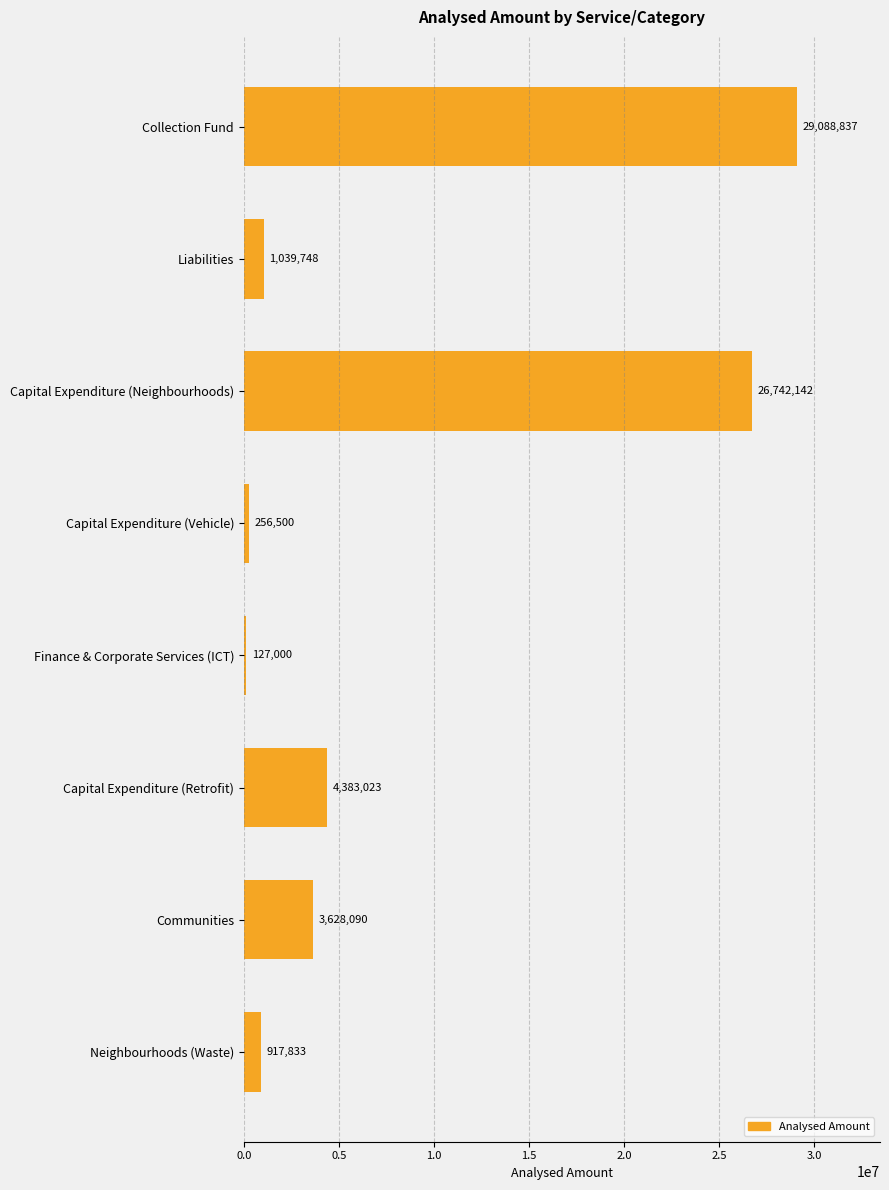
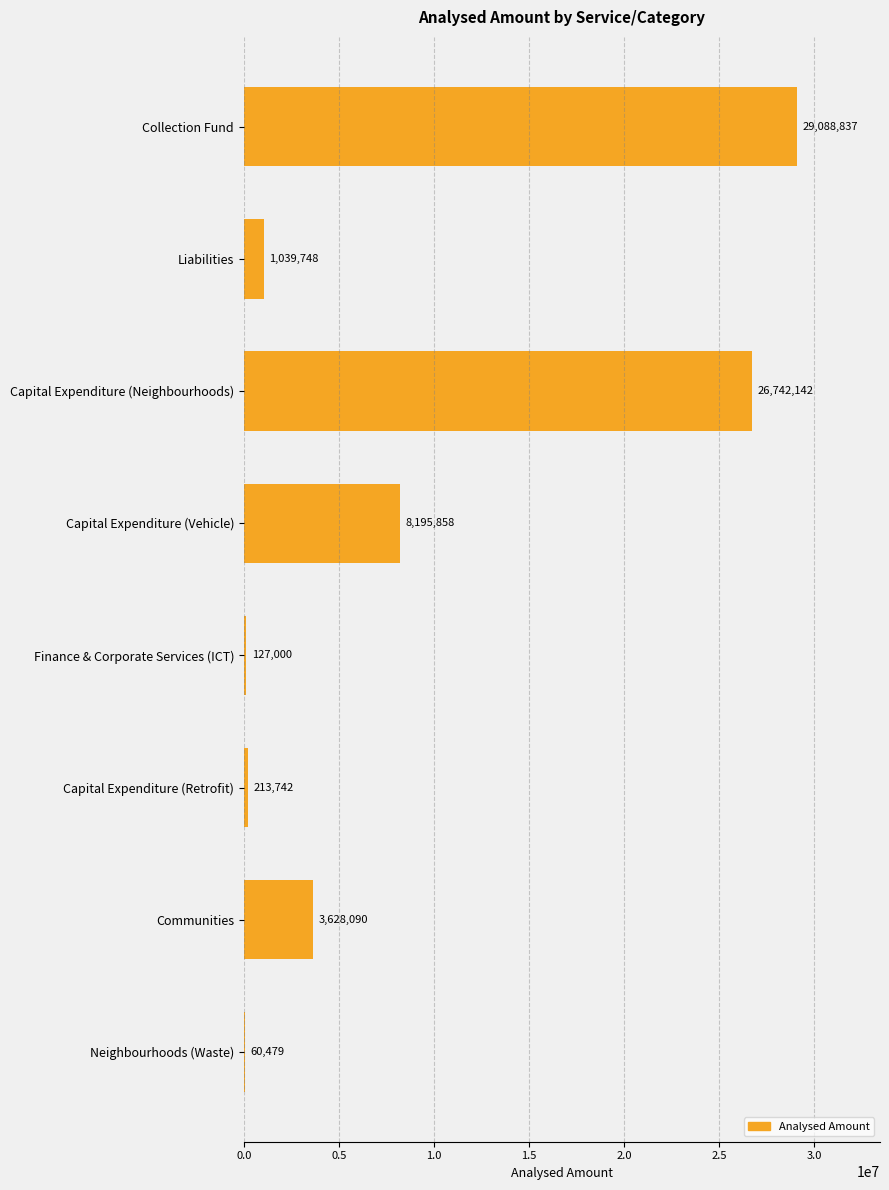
  {
    "Collection Fund": "29,088,837",
    "Liabilities": "1,039,748",
    "Capital Expenditure (Neighbourhoods)": "26,742,142",
-   "Capital Expenditure (Vehicle)": "256,500",
+   "Capital Expenditure (Vehicle)": "8,195,858",
    "Finance & Corporate Services (ICT)": "127,000",
-   "Capital Expenditure (Retrofit)": "4,383,023",
+   "Capital Expenditure (Retrofit)": "213,742",
    "Communities": "3,628,090",
-   "Neighbourhoods (Waste)": "917,833"
+   "Neighbourhoods (Waste)": "60,479"
  }
